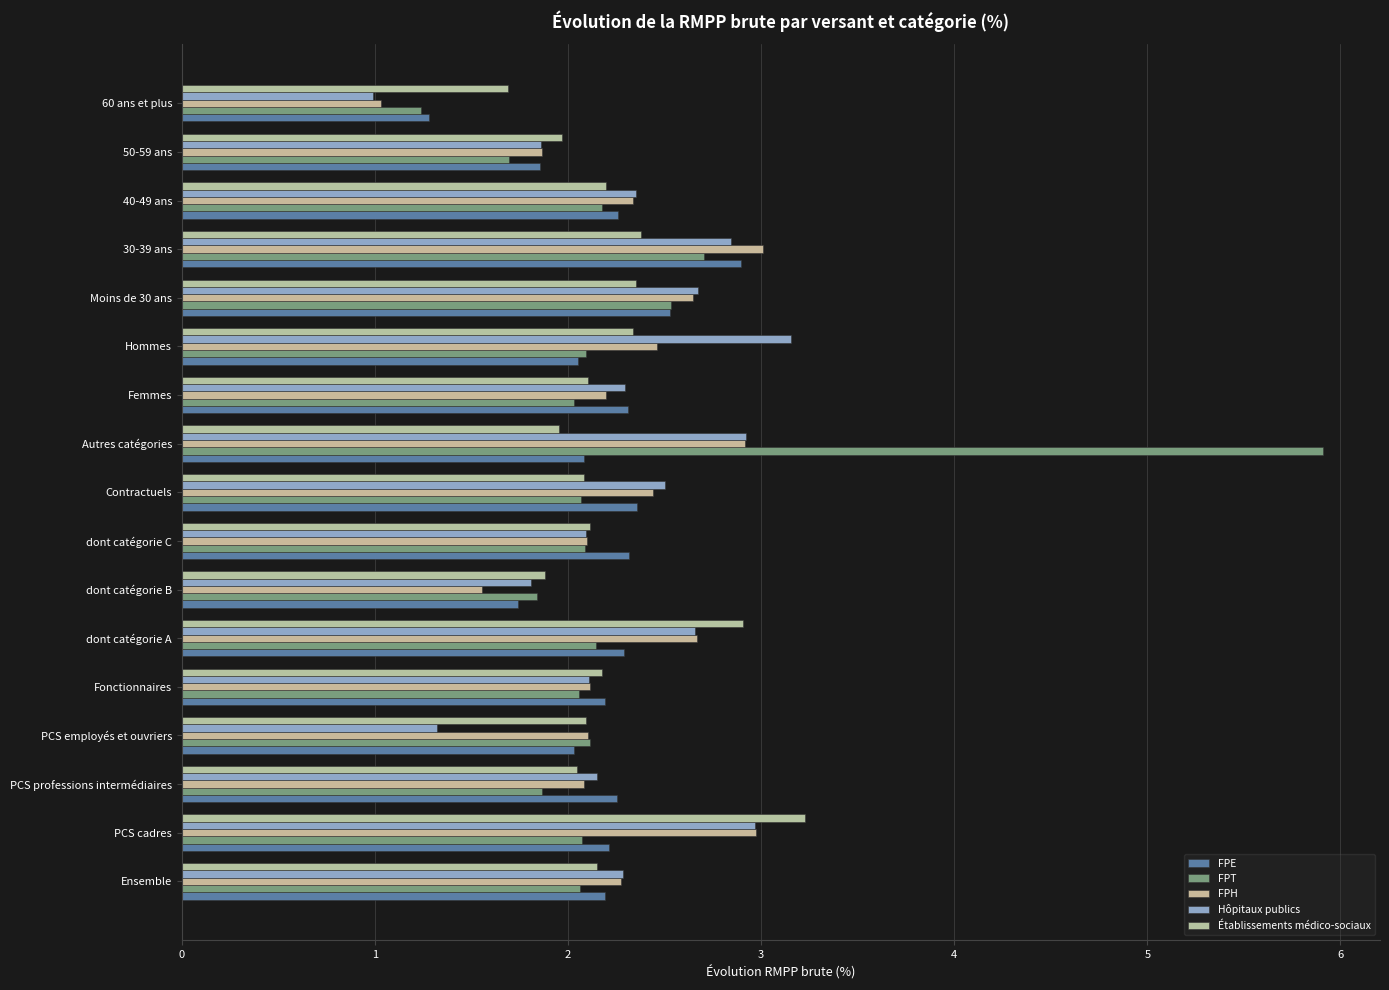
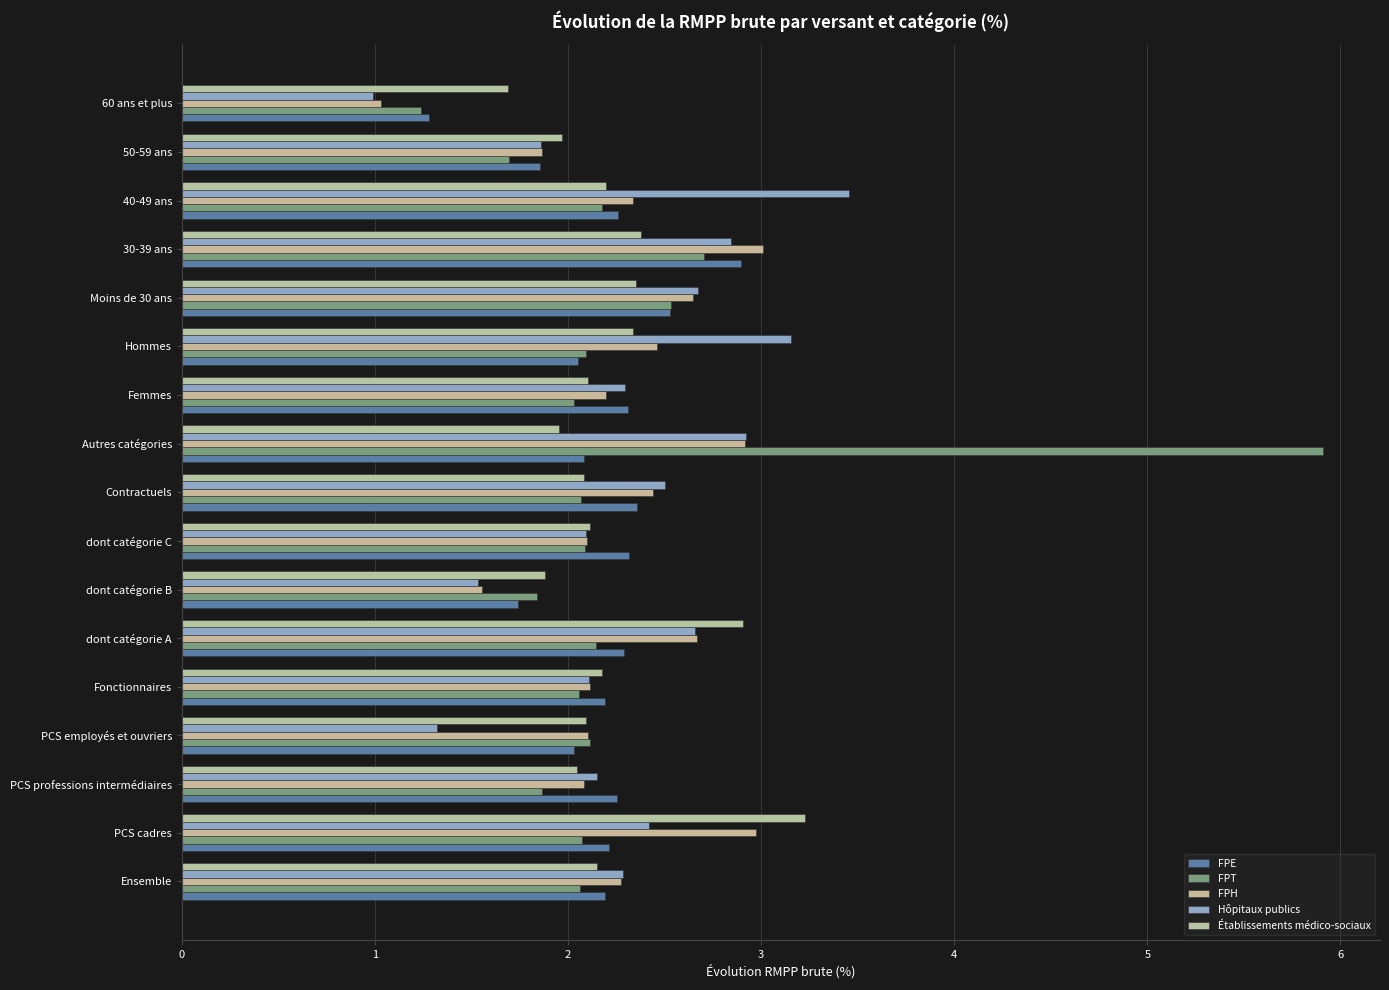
  {
    "Hôpitaux publics": {
      "60 ans et plus": 0.99,
      "50-59 ans": 1.86,
-     "40-49 ans": 2.35,
+     "40-49 ans": 3.46,
      "30-39 ans": 2.85,
      "Moins de 30 ans": 2.68,
      "Hommes": 3.15,
      "Femmes": 2.29,
      "Autres catégories": 2.92,
      "Contractuels": 2.50,
      "dont catégorie C": 2.09,
-     "dont catégorie B": 1.81,
+     "dont catégorie B": 1.53,
      "dont catégorie A": 2.66,
      "Fonctionnaires": 2.11,
      "PCS employés et ouvriers": 1.32,
      "PCS professions intermédiaires": 2.15,
-     "PCS cadres": 2.97,
+     "PCS cadres": 2.42,
      "Ensemble": 2.29
    }
  }
